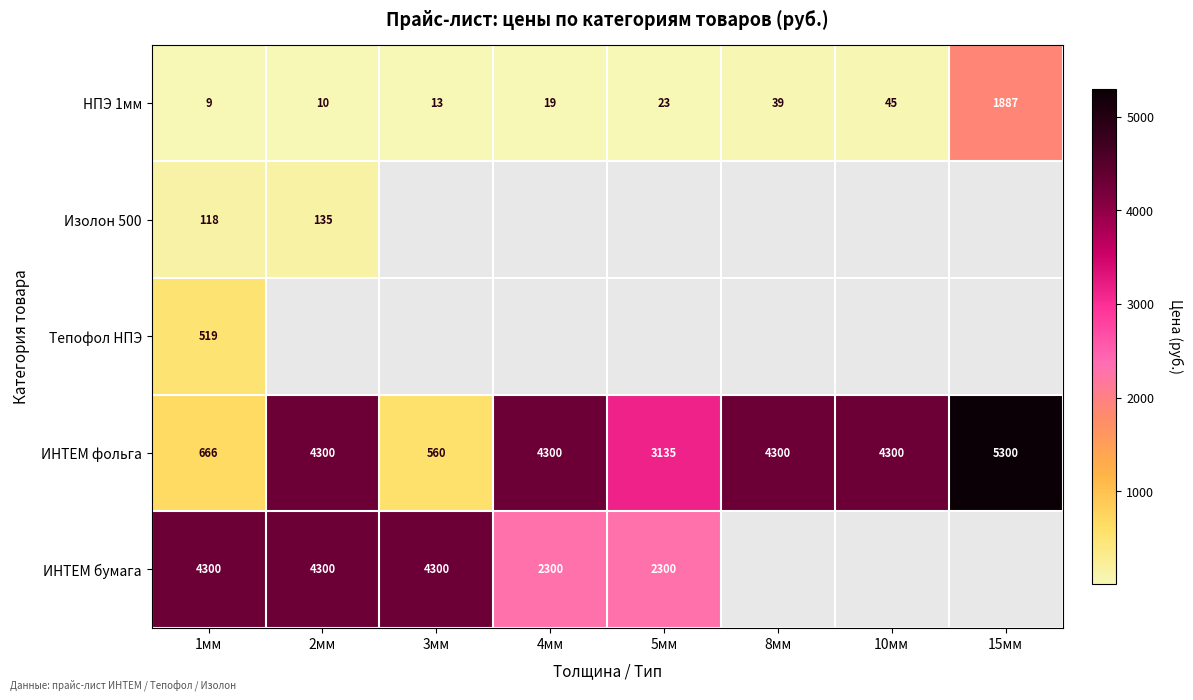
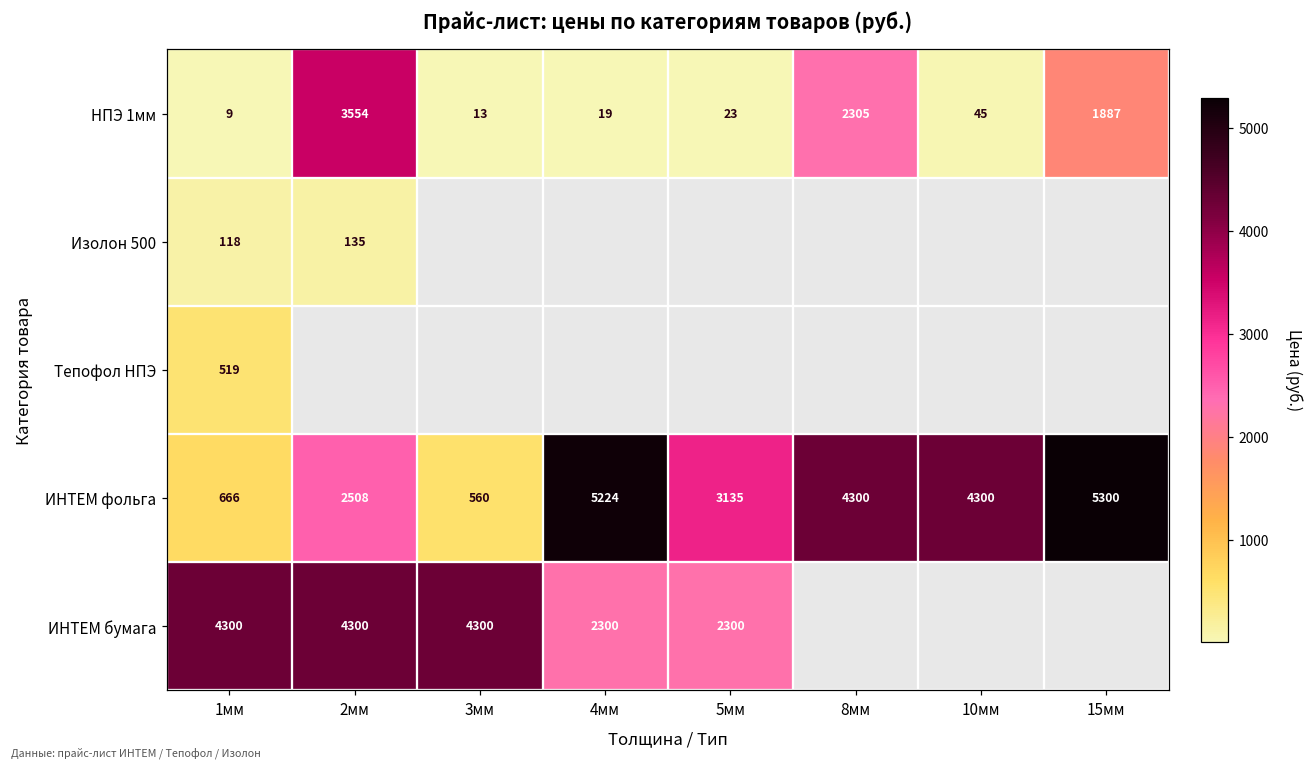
  {
    "НПЭ 1мм": {
      "1мм": 9,
-     "2мм": 10,
+     "2мм": 3554,
      "3мм": 13,
      "4мм": 19,
      "5мм": 23,
-     "8мм": 39,
+     "8мм": 2305,
      "10мм": 45,
      "15мм": 1887
    },
    "Изолон 500": {
      "1мм": 118,
      "2мм": 135
    },
    "Тепофол НПЭ": {
      "1мм": 519
    },
    "ИНТЕМ фольга": {
      "1мм": 666,
-     "2мм": 4300,
+     "2мм": 2508,
      "3мм": 560,
-     "4мм": 4300,
+     "4мм": 5224,
      "5мм": 3135,
      "8мм": 4300,
      "10мм": 4300,
      "15мм": 5300
    },
    "ИНТЕМ бумага": {
      "1мм": 4300,
      "2мм": 4300,
      "3мм": 4300,
      "4мм": 2300,
      "5мм": 2300
    }
  }
